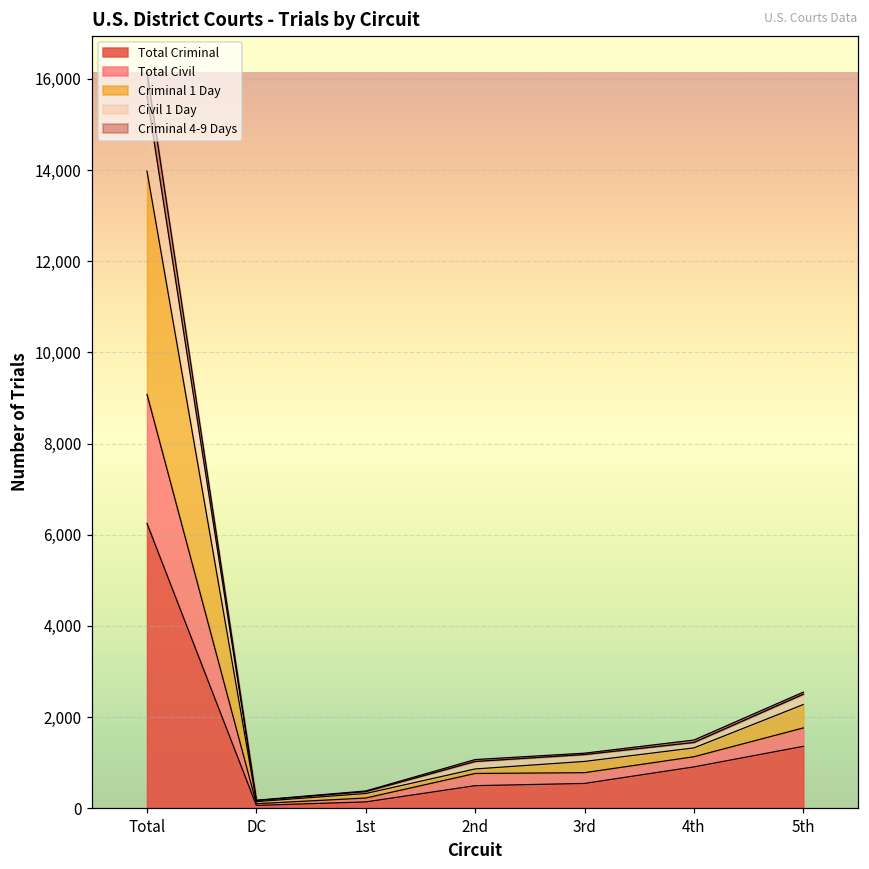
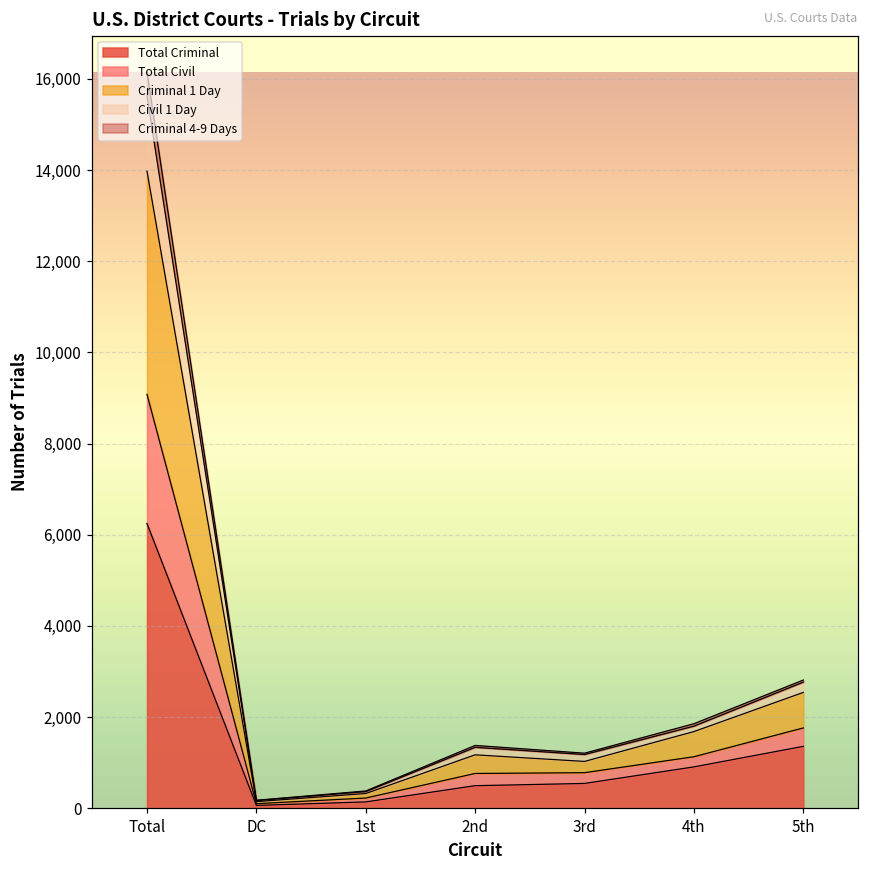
  {
    "Criminal 1 Day": {
      "Total": "4,900",
-     "2nd": "100",
+     "2nd": "400",
      "3rd": "200",
-     "4th": "200",
-     "5th": "500"
+     "4th": "600",
+     "5th": "800"
    }
  }
